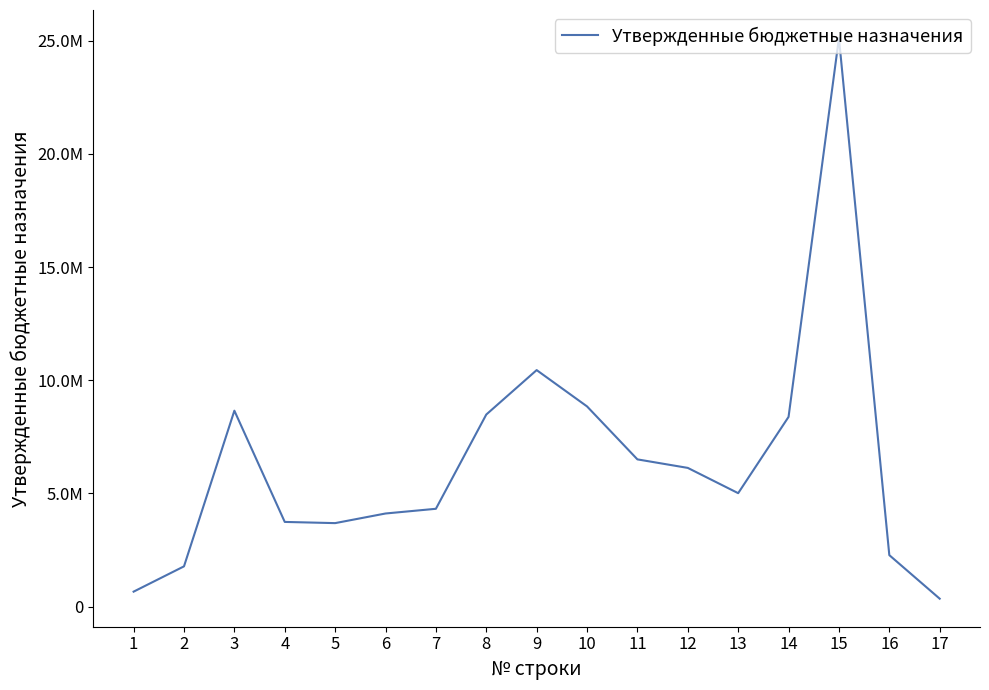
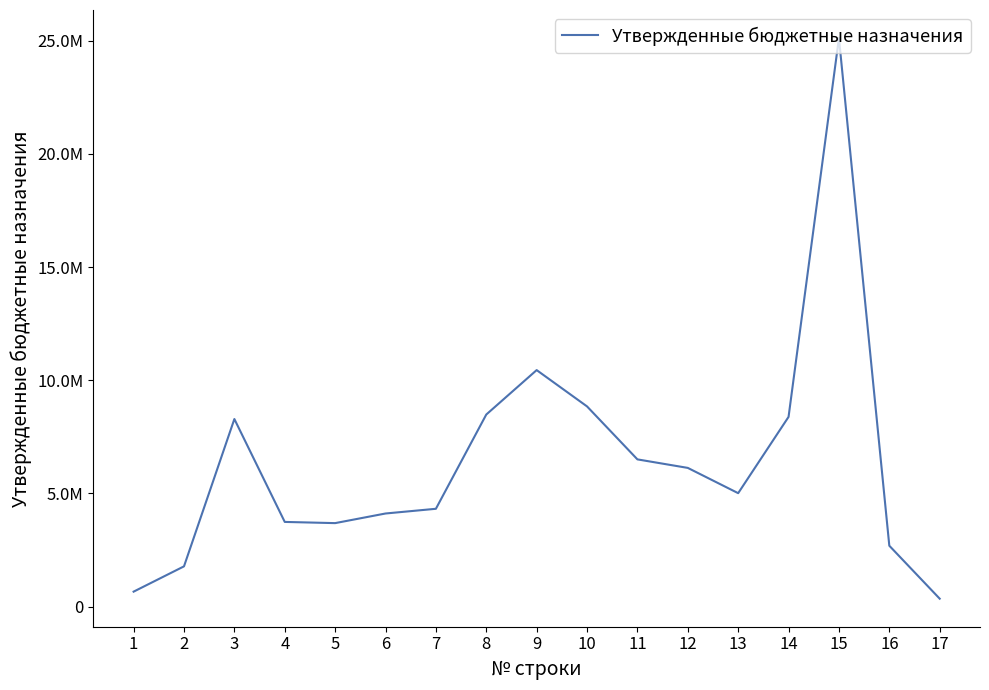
  {
    "1": 700000,
    "2": 1800000,
-   "3": 8700000,
+   "3": 8300000,
    "4": 3700000,
    "5": 3700000,
    "6": 4100000,
    "7": 4300000,
    "8": 8500000,
    "9": 10500000,
    "10": 8800000,
    "11": 6500000,
    "12": 6100000,
    "13": 5000000,
    "14": 8400000,
-   "16": 2300000,
+   "16": 2700000,
    "17": 400000
  }
